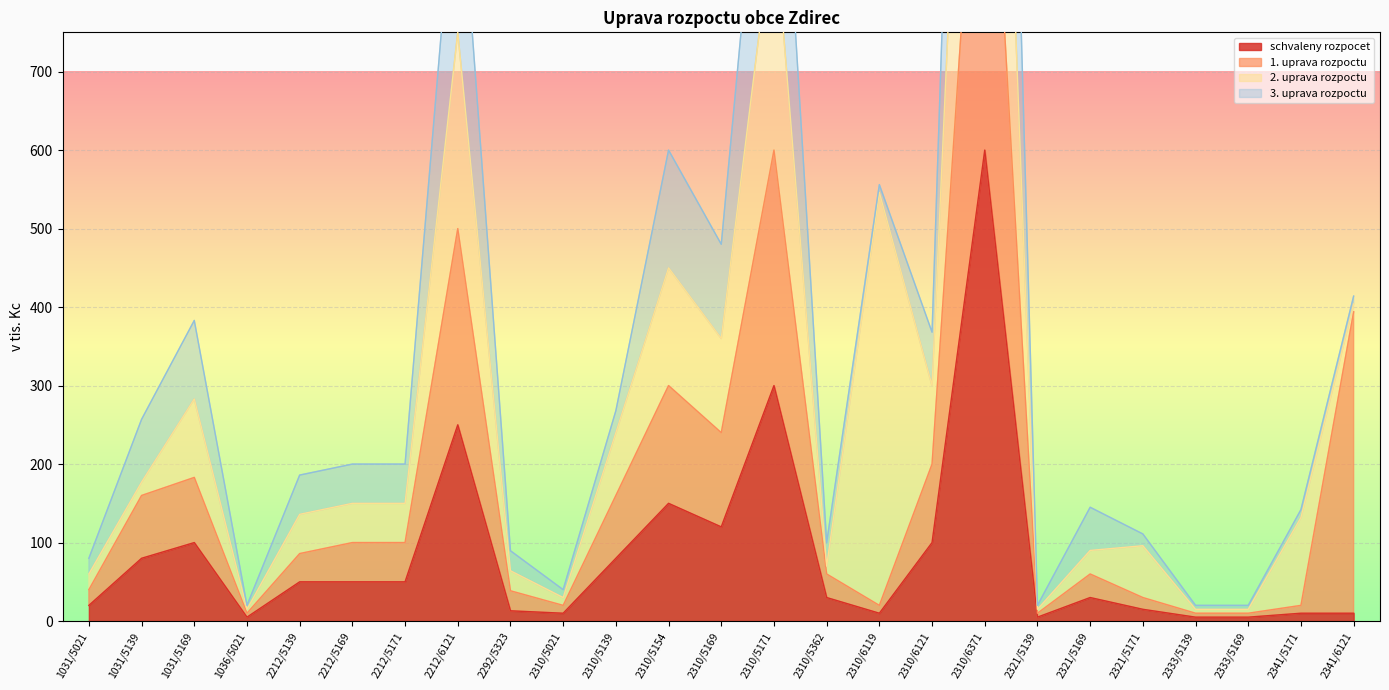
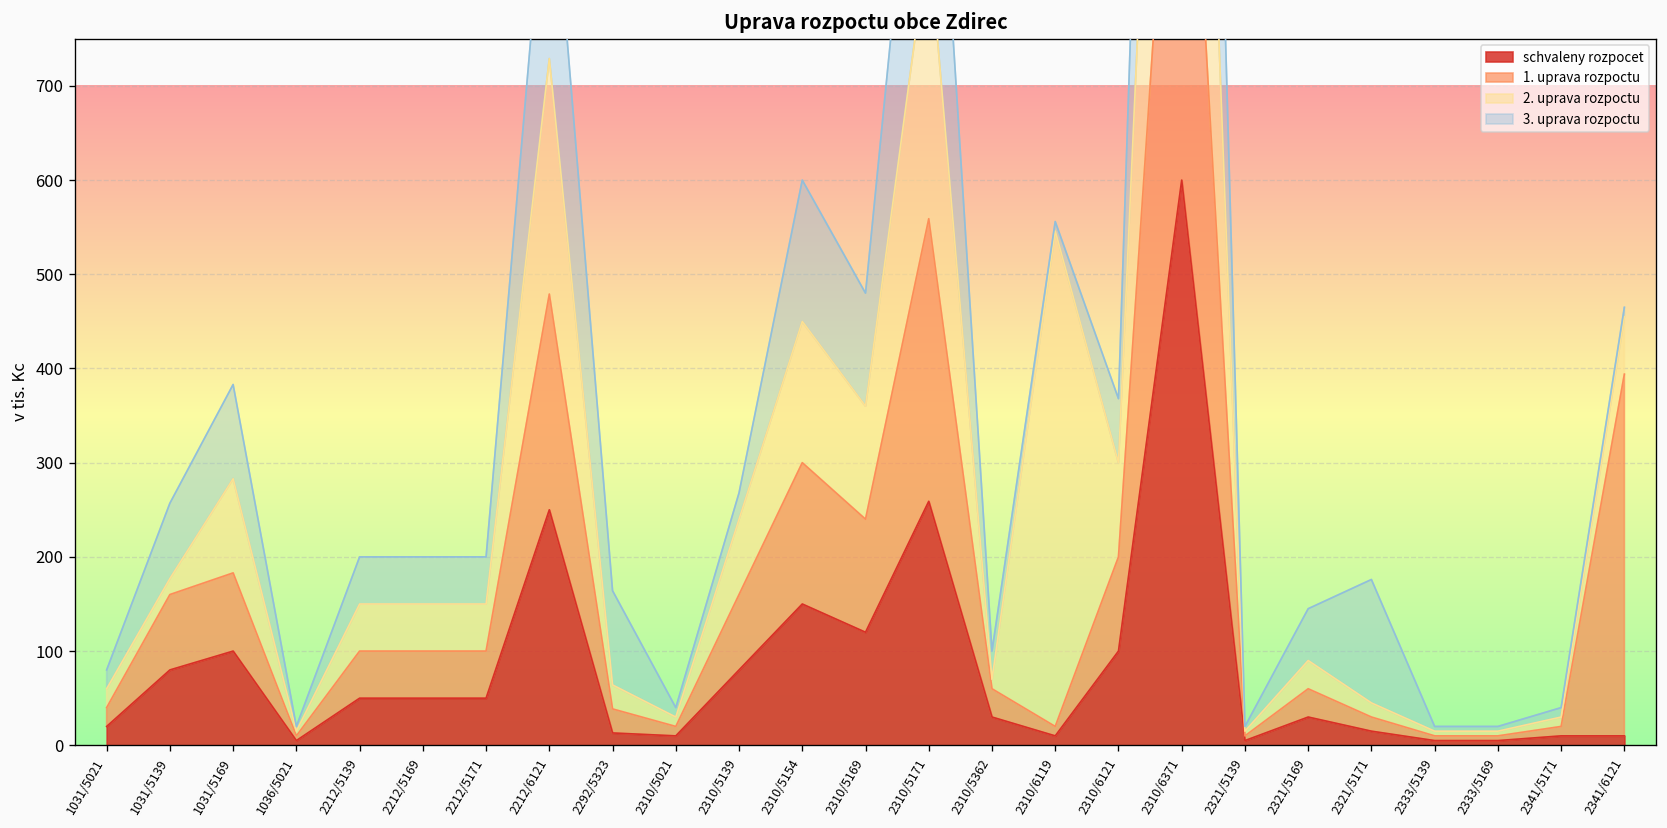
  {
    "schvaleny rozpocet": {
      "1031/5021": 20,
      "1031/5139": 80,
      "1031/5169": 100,
      "1036/5021": 10,
      "2212/5139": 50,
      "2212/5169": 50,
      "2212/5171": 50,
      "2212/6121": 250,
      "2292/5323": 10,
      "2310/5021": 10,
      "2310/5139": 80,
      "2310/5154": 150,
      "2310/5169": 120,
-     "2310/5171": 300,
+     "2310/5171": 260,
      "2310/5362": 30,
      "2310/6119": 10,
      "2310/6121": 100,
      "2310/6371": 600,
      "2321/5139": 10,
      "2321/5169": 30,
      "2321/5171": 20,
      "2333/5139": 10,
      "2333/5169": 10,
      "2341/5171": 10,
      "2341/6121": 10
    },
    "1. uprava rozpoctu": {
      "1031/5021": 20,
      "1031/5139": 80,
      "1031/5169": 80,
      "1036/5021": 10,
-     "2212/5139": 40,
+     "2212/5139": 50,
      "2212/5169": 50,
      "2212/5171": 50,
-     "2212/6121": 250,
+     "2212/6121": 230,
      "2292/5323": 30,
      "2310/5021": 10,
      "2310/5139": 80,
      "2310/5154": 150,
      "2310/5169": 120,
      "2310/5171": 300,
      "2310/5362": 30,
      "2310/6119": 10,
      "2310/6121": 100,
      "2321/5139": 10,
      "2321/5169": 30,
      "2321/5171": 20,
      "2333/5139": 10,
      "2333/5169": 10,
      "2341/5171": 10,
      "2341/6121": 380
    },
    "2. uprava rozpoctu": {
      "1031/5021": 20,
      "1031/5139": 20,
      "1031/5169": 100,
      "1036/5021": 10,
      "2212/5139": 50,
      "2212/5169": 50,
      "2212/5171": 50,
      "2212/6121": 250,
      "2292/5323": 30,
      "2310/5021": 10,
      "2310/5139": 80,
      "2310/5154": 150,
      "2310/5169": 120,
      "2310/5362": 10,
      "2310/6119": 530,
      "2310/6121": 100,
      "2321/5139": 10,
      "2321/5169": 30,
-     "2321/5171": 70,
+     "2321/5171": 20,
      "2333/5139": 10,
      "2333/5169": 10,
-     "2341/5171": 110,
-     "2341/6121": 10
+     "2341/5171": 10,
+     "2341/6121": 60
    },
    "3. uprava rozpoctu": {
      "1031/5021": 20,
      "1031/5139": 80,
      "1031/5169": 100,
      "1036/5021": 10,
      "2212/5139": 50,
      "2212/5169": 50,
      "2212/5171": 50,
-     "2292/5323": 30,
+     "2292/5323": 100,
      "2310/5021": 10,
      "2310/5139": 30,
      "2310/5154": 150,
      "2310/5169": 120,
      "2310/5362": 30,
      "2310/6119": 10,
      "2310/6121": 70,
      "2321/5139": 10,
      "2321/5169": 60,
-     "2321/5171": 20,
+     "2321/5171": 130,
      "2333/5139": 10,
      "2333/5169": 10,
      "2341/5171": 10,
      "2341/6121": 10
    }
  }
